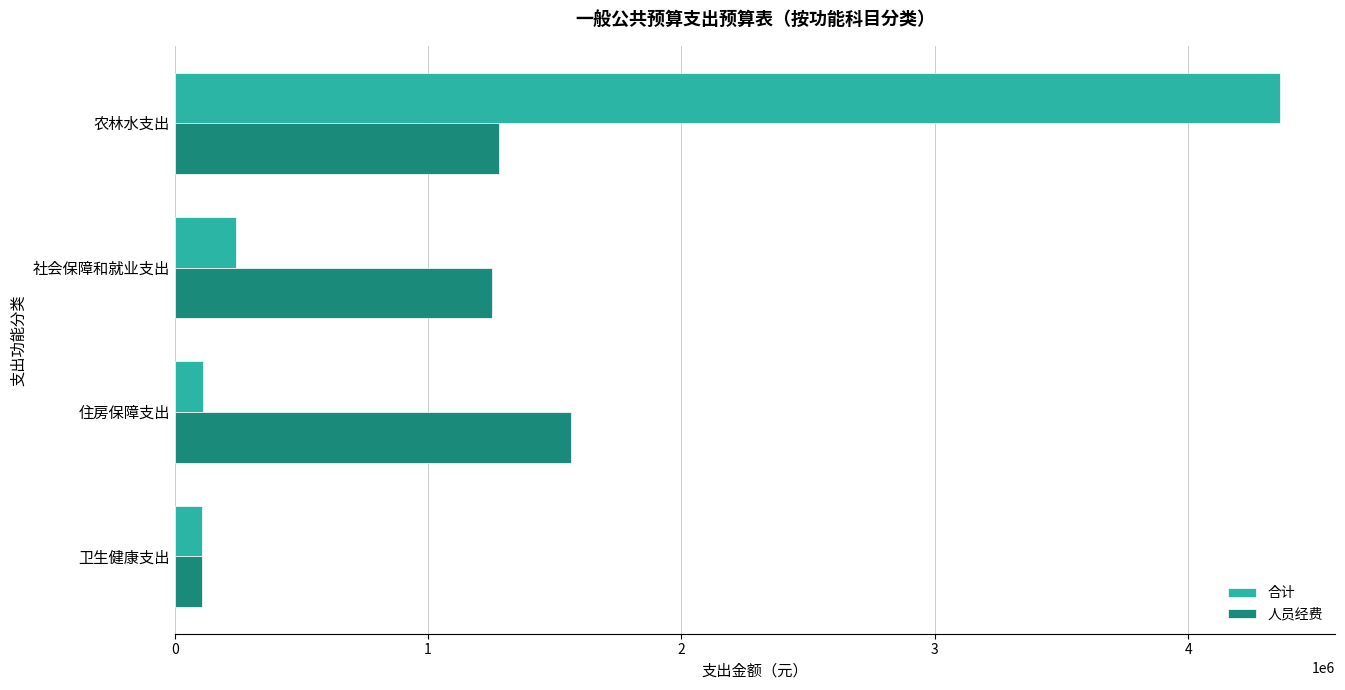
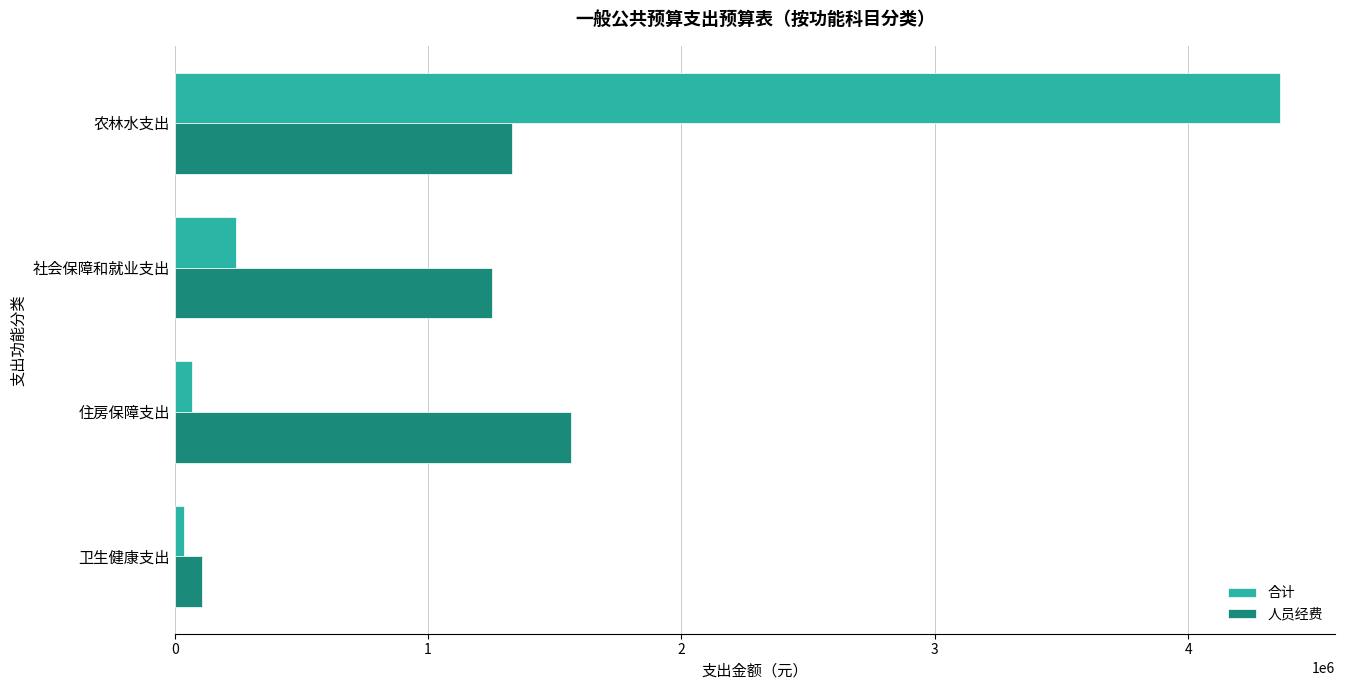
  {
    "合计": {
      "农林水支出": 4360000,
      "社会保障和就业支出": 240000,
-     "住房保障支出": 110000,
-     "卫生健康支出": 110000
+     "住房保障支出": 70000,
+     "卫生健康支出": 40000
    },
    "人员经费": {
-     "农林水支出": 1280000,
+     "农林水支出": 1330000,
      "社会保障和就业支出": 1250000,
      "住房保障支出": 1560000,
      "卫生健康支出": 110000
    }
  }
